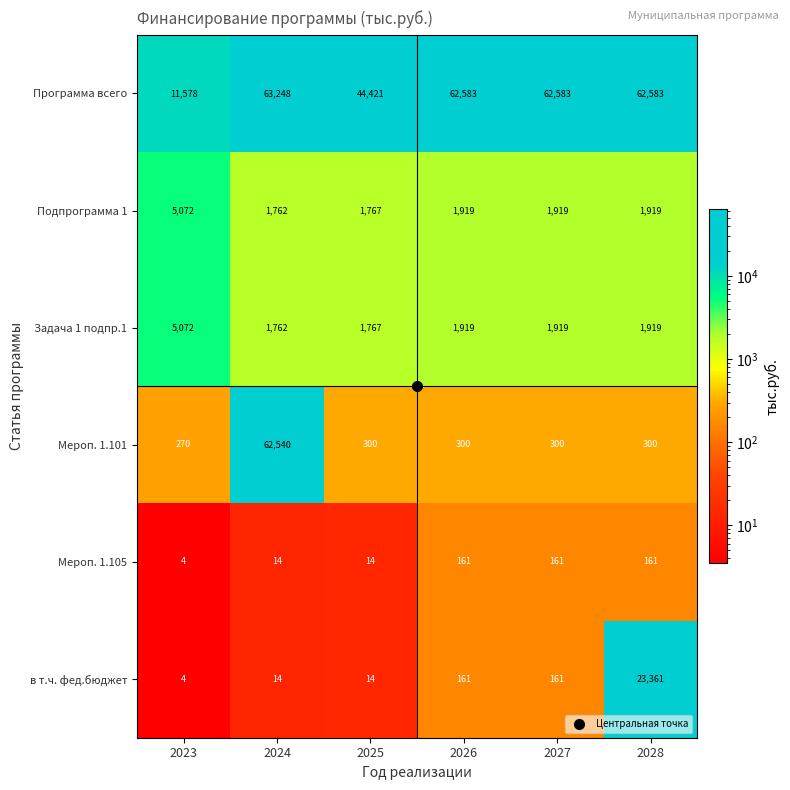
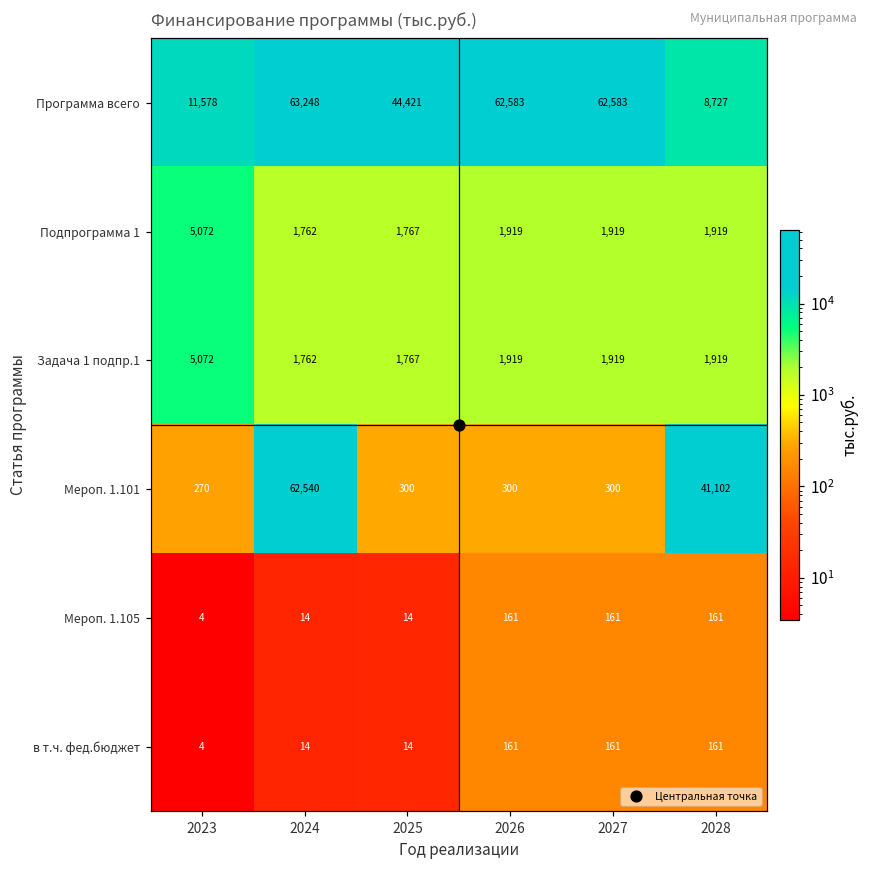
  {
    "Программа всего": {
      "2023": "11,578",
      "2024": "63,248",
      "2025": "44,421",
      "2026": "62,583",
      "2027": "62,583",
-     "2028": "62,583"
+     "2028": "8,727"
    },
    "Подпрограмма 1": {
      "2023": "5,072",
      "2024": "1,762",
      "2025": "1,767",
      "2026": "1,919",
      "2027": "1,919",
      "2028": "1,919"
    },
    "Задача 1 подпр.1": {
      "2023": "5,072",
      "2024": "1,762",
      "2025": "1,767",
      "2026": "1,919",
      "2027": "1,919",
      "2028": "1,919"
    },
    "Мероп. 1.101": {
      "2023": "270",
      "2024": "62,540",
      "2025": "300",
      "2026": "300",
      "2027": "300",
-     "2028": "300"
+     "2028": "41,102"
    },
    "Мероп. 1.105": {
      "2023": "4",
      "2024": "14",
      "2025": "14",
      "2026": "161",
      "2027": "161",
      "2028": "161"
    },
    "в т.ч. фед.бюджет": {
      "2023": "4",
      "2024": "14",
      "2025": "14",
      "2026": "161",
      "2027": "161",
-     "2028": "23,361"
+     "2028": "161"
    }
  }
